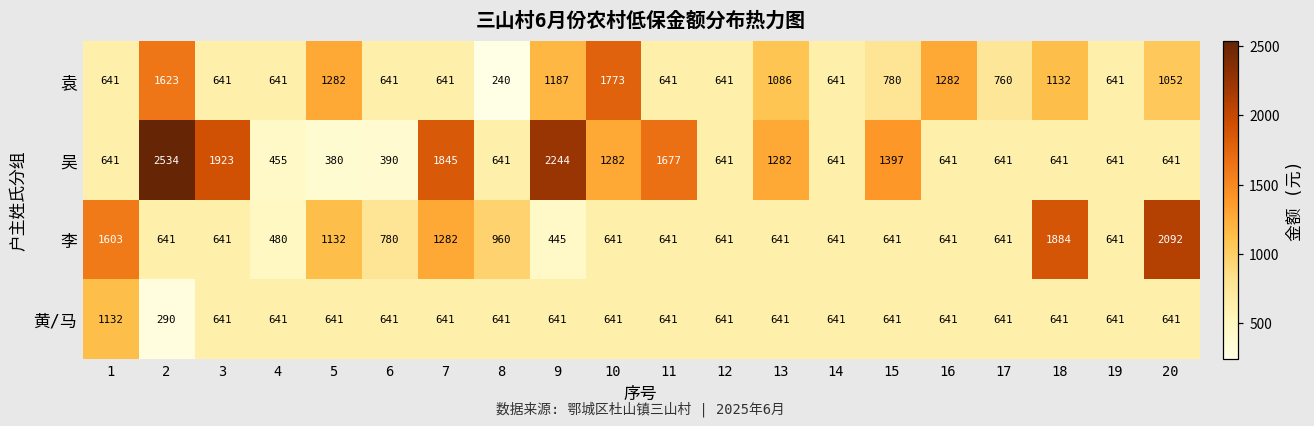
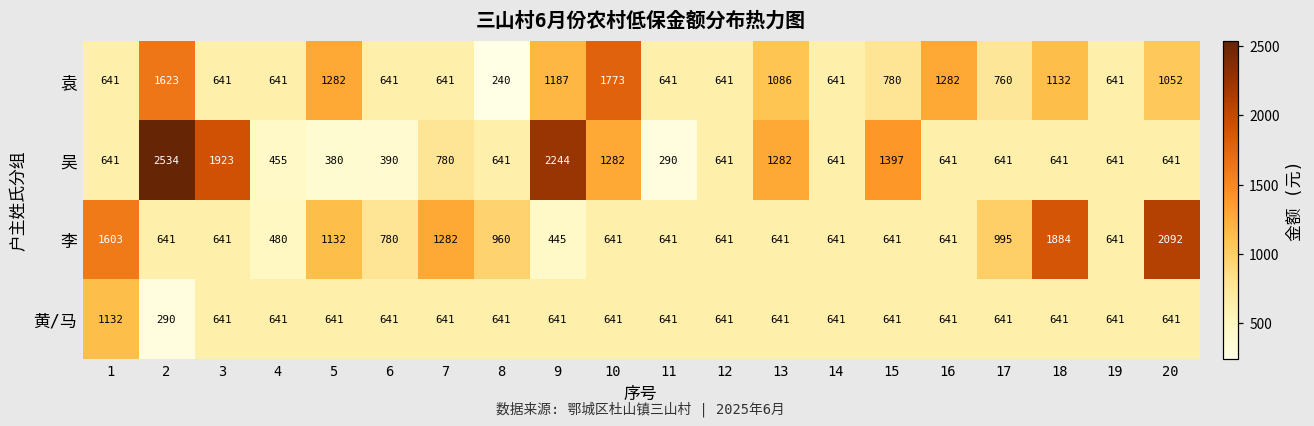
  {
    "袁": {
      "1": 641,
      "2": 1623,
      "3": 641,
      "4": 641,
      "5": 1282,
      "6": 641,
      "7": 641,
      "8": 240,
      "9": 1187,
      "10": 1773,
      "11": 641,
      "12": 641,
      "13": 1086,
      "14": 641,
      "15": 780,
      "16": 1282,
      "17": 760,
      "18": 1132,
      "19": 641,
      "20": 1052
    },
    "吴": {
      "1": 641,
      "2": 2534,
      "3": 1923,
      "4": 455,
      "5": 380,
      "6": 390,
-     "7": 1845,
+     "7": 780,
      "8": 641,
      "9": 2244,
      "10": 1282,
-     "11": 1677,
+     "11": 290,
      "12": 641,
      "13": 1282,
      "14": 641,
      "15": 1397,
      "16": 641,
      "17": 641,
      "18": 641,
      "19": 641,
      "20": 641
    },
    "李": {
      "1": 1603,
      "2": 641,
      "3": 641,
      "4": 480,
      "5": 1132,
      "6": 780,
      "7": 1282,
      "8": 960,
      "9": 445,
      "10": 641,
      "11": 641,
      "12": 641,
      "13": 641,
      "14": 641,
      "15": 641,
      "16": 641,
-     "17": 641,
+     "17": 995,
      "18": 1884,
      "19": 641,
      "20": 2092
    },
    "黄/马": {
      "1": 1132,
      "2": 290,
      "3": 641,
      "4": 641,
      "5": 641,
      "6": 641,
      "7": 641,
      "8": 641,
      "9": 641,
      "10": 641,
      "11": 641,
      "12": 641,
      "13": 641,
      "14": 641,
      "15": 641,
      "16": 641,
      "17": 641,
      "18": 641,
      "19": 641,
      "20": 641
    }
  }
